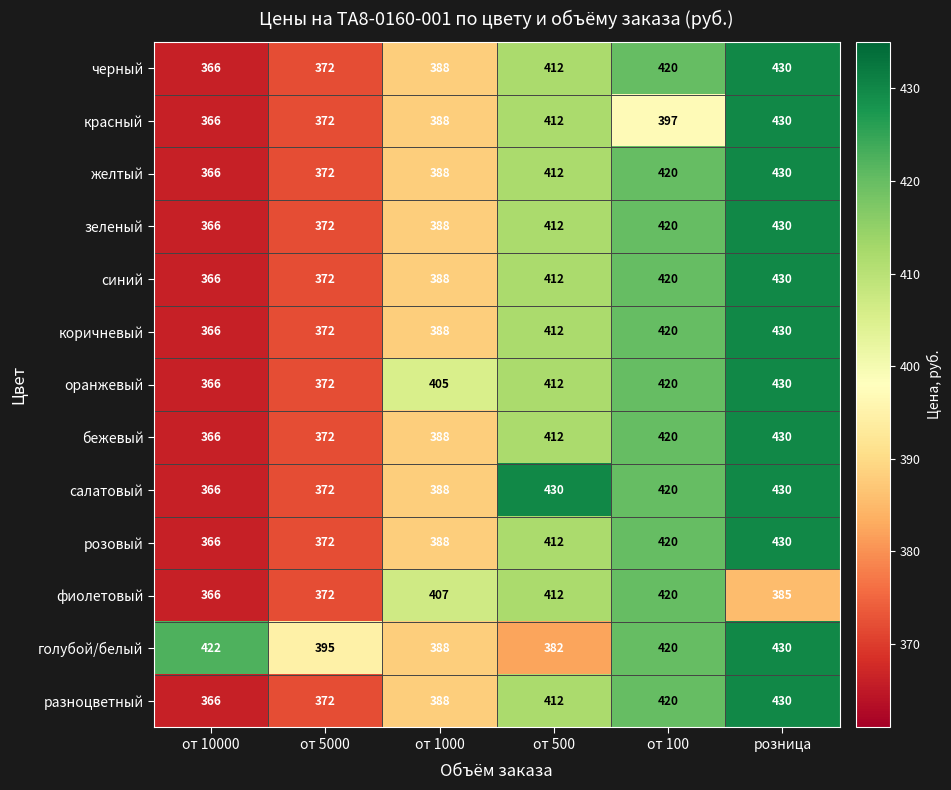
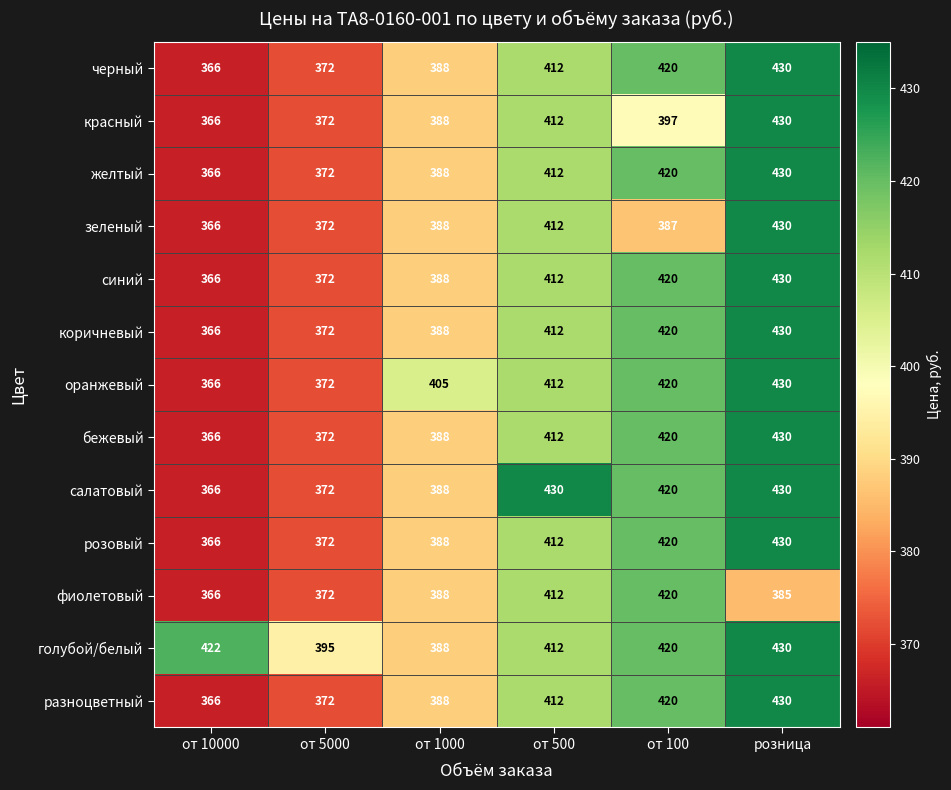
  {
    "черный": {
      "от 10000": 366,
      "от 5000": 372,
      "от 1000": 388,
      "от 500": 412,
      "от 100": 420,
      "розница": 430
    },
    "красный": {
      "от 10000": 366,
      "от 5000": 372,
      "от 1000": 388,
      "от 500": 412,
      "от 100": 397,
      "розница": 430
    },
    "желтый": {
      "от 10000": 366,
      "от 5000": 372,
      "от 1000": 388,
      "от 500": 412,
      "от 100": 420,
      "розница": 430
    },
    "зеленый": {
      "от 10000": 366,
      "от 5000": 372,
      "от 1000": 388,
      "от 500": 412,
-     "от 100": 420,
+     "от 100": 387,
      "розница": 430
    },
    "синий": {
      "от 10000": 366,
      "от 5000": 372,
      "от 1000": 388,
      "от 500": 412,
      "от 100": 420,
      "розница": 430
    },
    "коричневый": {
      "от 10000": 366,
      "от 5000": 372,
      "от 1000": 388,
      "от 500": 412,
      "от 100": 420,
      "розница": 430
    },
    "оранжевый": {
      "от 10000": 366,
      "от 5000": 372,
      "от 1000": 405,
      "от 500": 412,
      "от 100": 420,
      "розница": 430
    },
    "бежевый": {
      "от 10000": 366,
      "от 5000": 372,
      "от 1000": 388,
      "от 500": 412,
      "от 100": 420,
      "розница": 430
    },
    "салатовый": {
      "от 10000": 366,
      "от 5000": 372,
      "от 1000": 388,
      "от 500": 430,
      "от 100": 420,
      "розница": 430
    },
    "розовый": {
      "от 10000": 366,
      "от 5000": 372,
      "от 1000": 388,
      "от 500": 412,
      "от 100": 420,
      "розница": 430
    },
    "фиолетовый": {
      "от 10000": 366,
      "от 5000": 372,
-     "от 1000": 407,
+     "от 1000": 388,
      "от 500": 412,
      "от 100": 420,
      "розница": 385
    },
    "голубой/белый": {
      "от 10000": 422,
      "от 5000": 395,
      "от 1000": 388,
-     "от 500": 382,
+     "от 500": 412,
      "от 100": 420,
      "розница": 430
    },
    "разноцветный": {
      "от 10000": 366,
      "от 5000": 372,
      "от 1000": 388,
      "от 500": 412,
      "от 100": 420,
      "розница": 430
    }
  }
